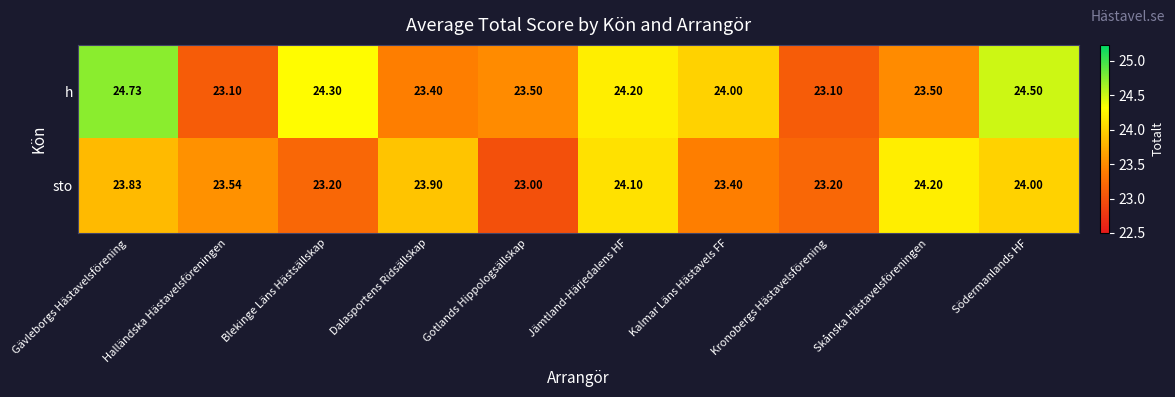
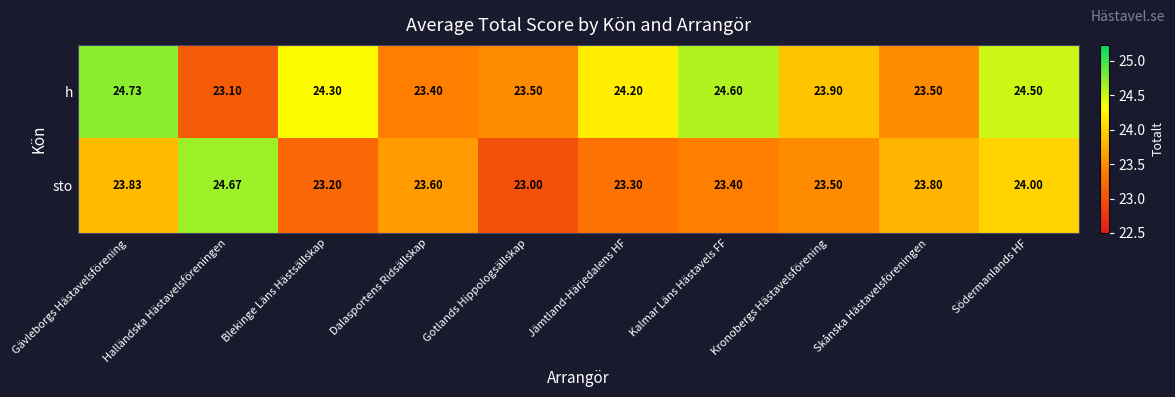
  {
    "h": {
      "Gävleborgs Hästavelsförening": 24.73,
      "Halländska Hästavelsföreningen": 23.10,
      "Blekinge Läns Hästsällskap": 24.30,
      "Dalasportens Ridsällskap": 23.40,
      "Gotlands Hippologsällskap": 23.50,
      "Jämtland-Härjedalens HF": 24.20,
-     "Kalmar Läns Hästavels FF": 24.00,
-     "Kronobergs Hästavelsförening": 23.10,
+     "Kalmar Läns Hästavels FF": 24.60,
+     "Kronobergs Hästavelsförening": 23.90,
      "Skånska Hästavelsföreningen": 23.50,
      "Södermanlands HF": 24.50
    },
    "sto": {
      "Gävleborgs Hästavelsförening": 23.83,
-     "Halländska Hästavelsföreningen": 23.54,
+     "Halländska Hästavelsföreningen": 24.67,
      "Blekinge Läns Hästsällskap": 23.20,
-     "Dalasportens Ridsällskap": 23.90,
+     "Dalasportens Ridsällskap": 23.60,
      "Gotlands Hippologsällskap": 23.00,
-     "Jämtland-Härjedalens HF": 24.10,
+     "Jämtland-Härjedalens HF": 23.30,
      "Kalmar Läns Hästavels FF": 23.40,
-     "Kronobergs Hästavelsförening": 23.20,
-     "Skånska Hästavelsföreningen": 24.20,
+     "Kronobergs Hästavelsförening": 23.50,
+     "Skånska Hästavelsföreningen": 23.80,
      "Södermanlands HF": 24.00
    }
  }
